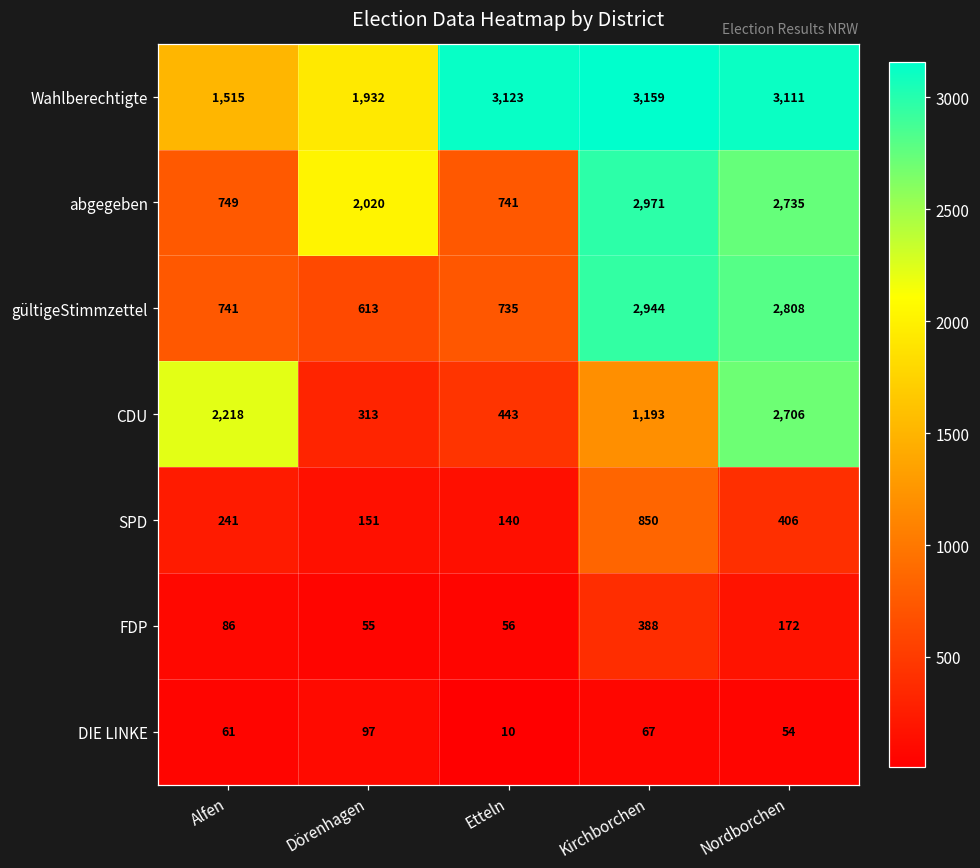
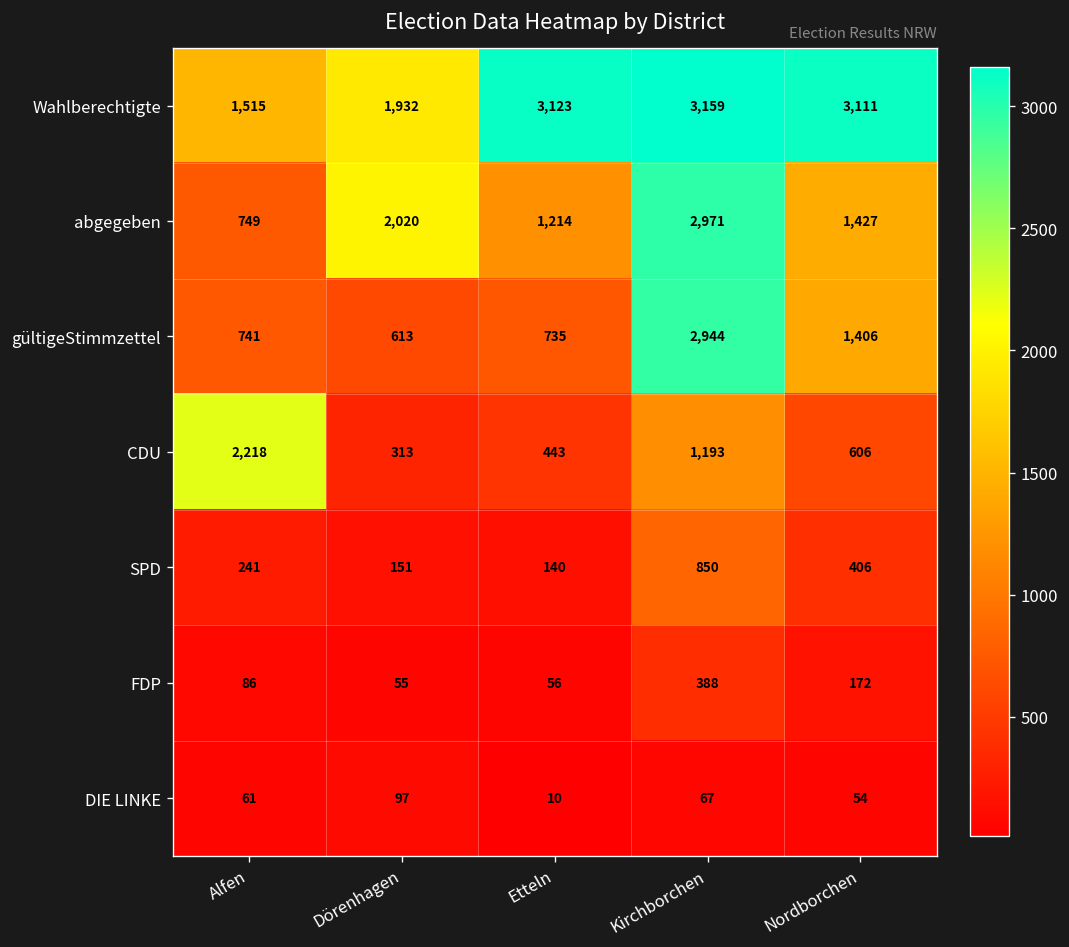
  {
    "Wahlberechtigte": {
      "Alfen": "1,515",
      "Dörenhagen": "1,932",
      "Etteln": "3,123",
      "Kirchborchen": "3,159",
      "Nordborchen": "3,111"
    },
    "abgegeben": {
      "Alfen": "749",
      "Dörenhagen": "2,020",
-     "Etteln": "741",
+     "Etteln": "1,214",
      "Kirchborchen": "2,971",
-     "Nordborchen": "2,735"
+     "Nordborchen": "1,427"
    },
    "gültigeStimmzettel": {
      "Alfen": "741",
      "Dörenhagen": "613",
      "Etteln": "735",
      "Kirchborchen": "2,944",
-     "Nordborchen": "2,808"
+     "Nordborchen": "1,406"
    },
    "CDU": {
      "Alfen": "2,218",
      "Dörenhagen": "313",
      "Etteln": "443",
      "Kirchborchen": "1,193",
-     "Nordborchen": "2,706"
+     "Nordborchen": "606"
    },
    "SPD": {
      "Alfen": "241",
      "Dörenhagen": "151",
      "Etteln": "140",
      "Kirchborchen": "850",
      "Nordborchen": "406"
    },
    "FDP": {
      "Alfen": "86",
      "Dörenhagen": "55",
      "Etteln": "56",
      "Kirchborchen": "388",
      "Nordborchen": "172"
    },
    "DIE LINKE": {
      "Alfen": "61",
      "Dörenhagen": "97",
      "Etteln": "10",
      "Kirchborchen": "67",
      "Nordborchen": "54"
    }
  }
